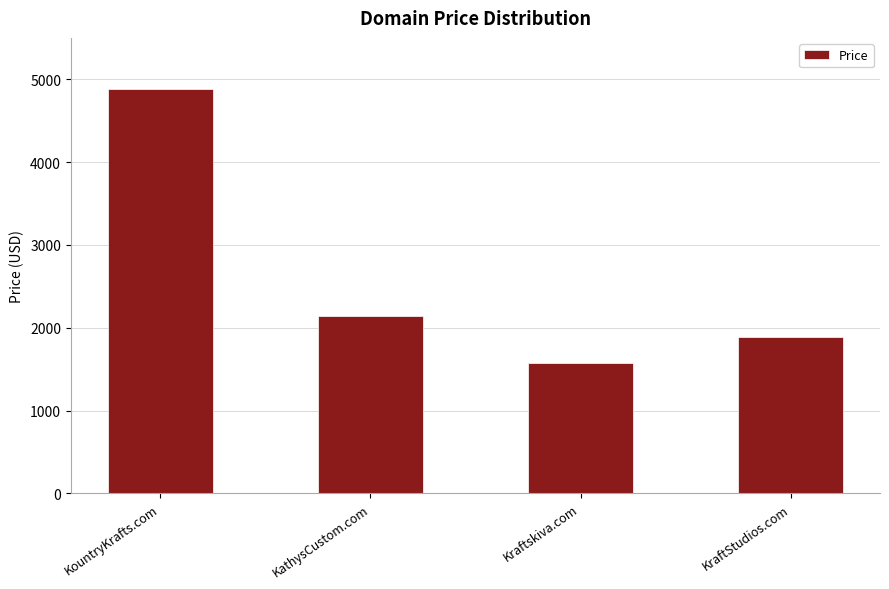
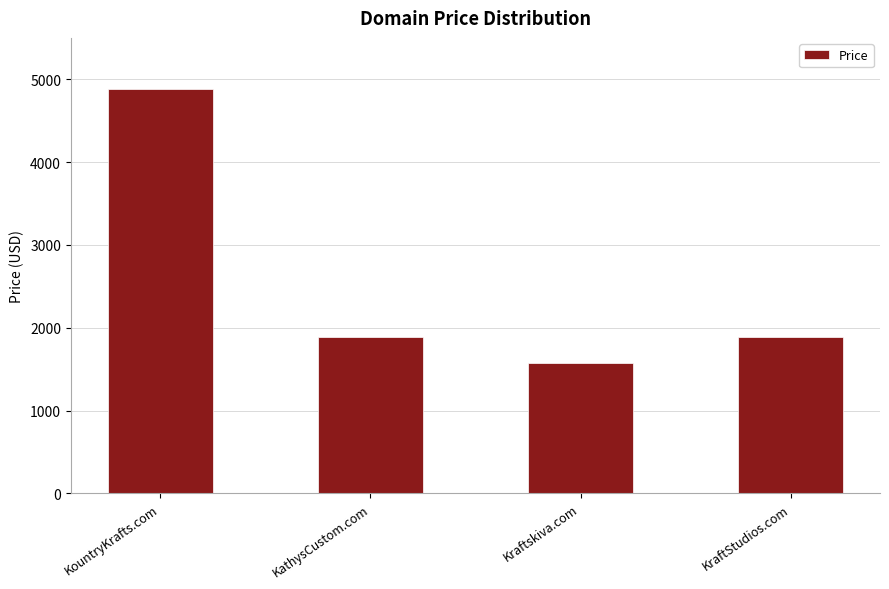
  {
    "KountryKrafts.com": 4900,
-   "KathysCustom.com": 2100,
+   "KathysCustom.com": 1900,
    "Kraftskiva.com": 1600,
    "KraftStudios.com": 1900
  }
